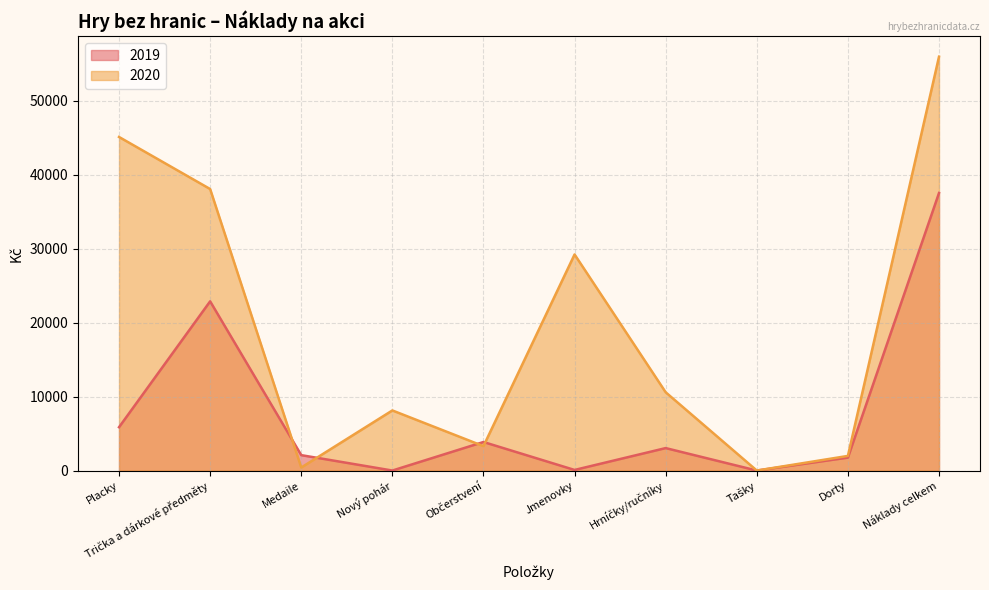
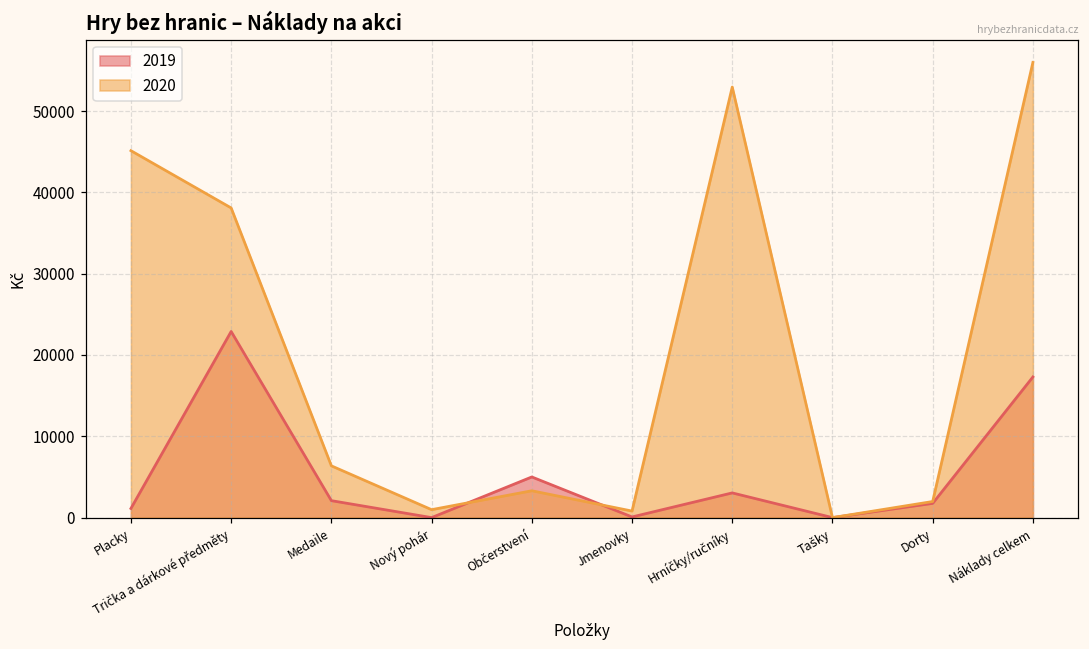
  {
    "2019": {
-     "Placky": 6000,
+     "Placky": 1000,
      "Trička a dárkové předměty": 23000,
      "Medaile": 2000,
      "Nový pohár": 0,
-     "Občerstvení": 4000,
+     "Občerstvení": 5000,
      "Jmenovky": 0,
      "Hrníčky/ručníky": 3000,
-     "Náklady celkem": 38000
+     "Náklady celkem": 17000
    },
    "2020": {
      "Placky": 45000,
      "Trička a dárkové předměty": 38000,
-     "Medaile": 0,
-     "Nový pohár": 8000,
+     "Medaile": 6000,
+     "Nový pohár": 1000,
      "Občerstvení": 3000,
-     "Jmenovky": 29000,
-     "Hrníčky/ručníky": 11000,
+     "Jmenovky": 1000,
+     "Hrníčky/ručníky": 53000,
      "Náklady celkem": 56000
    }
  }
